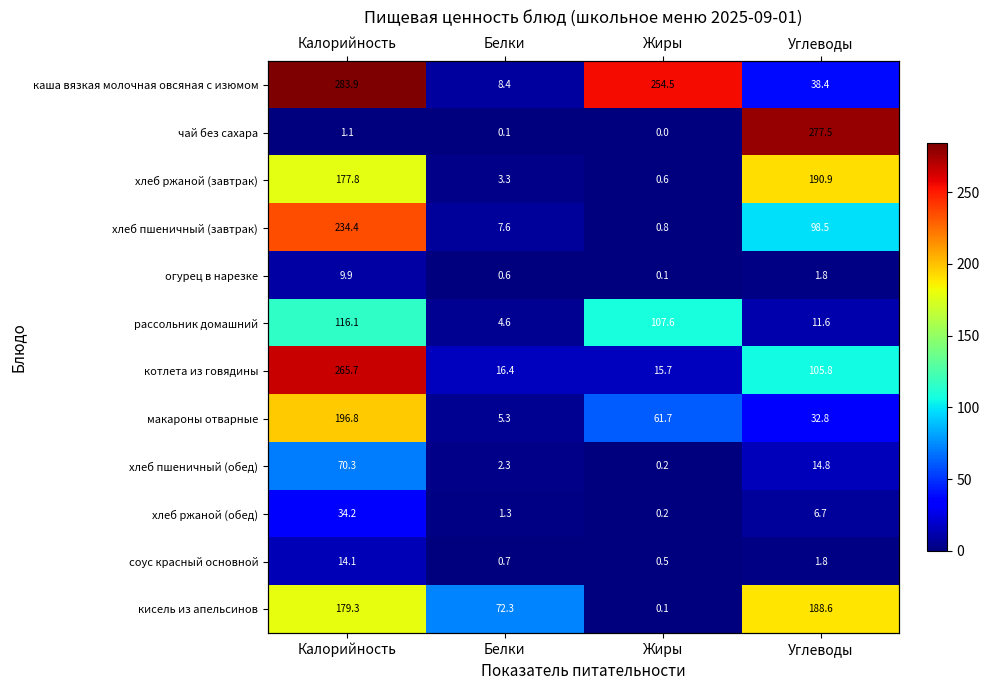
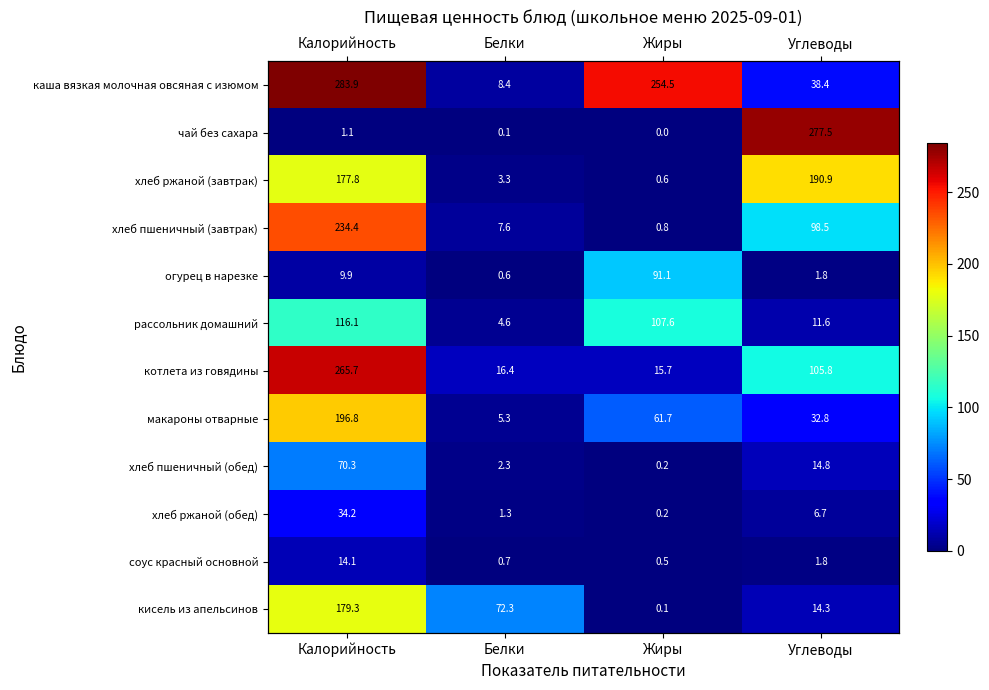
  {
    "каша вязкая молочная овсяная с изюмом": {
      "Калорийность": 283.9,
      "Белки": 8.4,
      "Жиры": 254.5,
      "Углеводы": 38.4
    },
    "чай без сахара": {
      "Калорийность": 1.1,
      "Белки": 0.1,
      "Жиры": 0.0,
      "Углеводы": 277.5
    },
    "хлеб ржаной (завтрак)": {
      "Калорийность": 177.8,
      "Белки": 3.3,
      "Жиры": 0.6,
      "Углеводы": 190.9
    },
    "хлеб пшеничный (завтрак)": {
      "Калорийность": 234.4,
      "Белки": 7.6,
      "Жиры": 0.8,
      "Углеводы": 98.5
    },
    "огурец в нарезке": {
      "Калорийность": 9.9,
      "Белки": 0.6,
-     "Жиры": 0.1,
+     "Жиры": 91.1,
      "Углеводы": 1.8
    },
    "рассольник домашний": {
      "Калорийность": 116.1,
      "Белки": 4.6,
      "Жиры": 107.6,
      "Углеводы": 11.6
    },
    "котлета из говядины": {
      "Калорийность": 265.7,
      "Белки": 16.4,
      "Жиры": 15.7,
      "Углеводы": 105.8
    },
    "макароны отварные": {
      "Калорийность": 196.8,
      "Белки": 5.3,
      "Жиры": 61.7,
      "Углеводы": 32.8
    },
    "хлеб пшеничный (обед)": {
      "Калорийность": 70.3,
      "Белки": 2.3,
      "Жиры": 0.2,
      "Углеводы": 14.8
    },
    "хлеб ржаной (обед)": {
      "Калорийность": 34.2,
      "Белки": 1.3,
      "Жиры": 0.2,
      "Углеводы": 6.7
    },
    "соус красный основной": {
      "Калорийность": 14.1,
      "Белки": 0.7,
      "Жиры": 0.5,
      "Углеводы": 1.8
    },
    "кисель из апельсинов": {
      "Калорийность": 179.3,
      "Белки": 72.3,
      "Жиры": 0.1,
-     "Углеводы": 188.6
+     "Углеводы": 14.3
    }
  }
